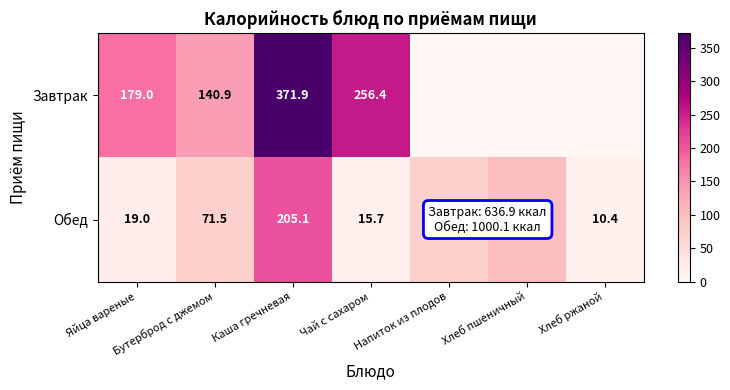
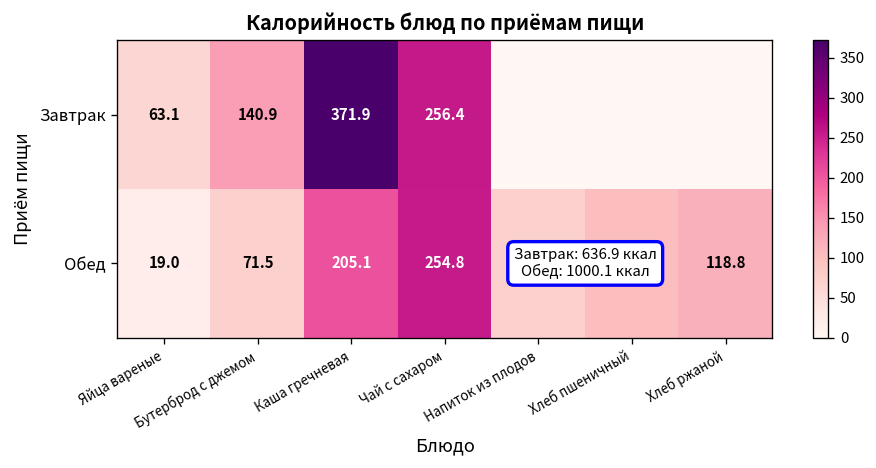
  {
    "Завтрак": {
-     "Яйца вареные": 179.0,
+     "Яйца вареные": 63.1,
      "Бутерброд с джемом": 140.9,
      "Каша гречневая": 371.9,
      "Чай с сахаром": 256.4
    },
    "Обед": {
      "Яйца вареные": 19.0,
      "Бутерброд с джемом": 71.5,
      "Каша гречневая": 205.1,
-     "Чай с сахаром": 15.7,
-     "Хлеб ржаной": 10.4
+     "Чай с сахаром": 254.8,
+     "Хлеб ржаной": 118.8
    }
  }
